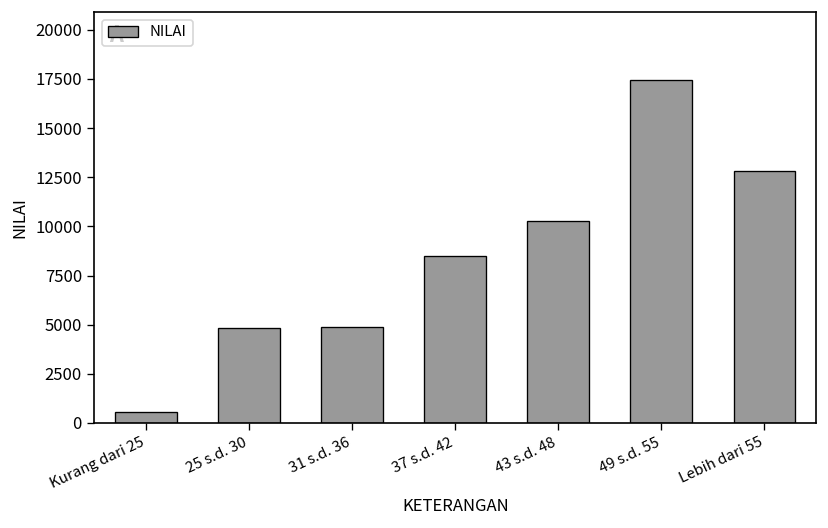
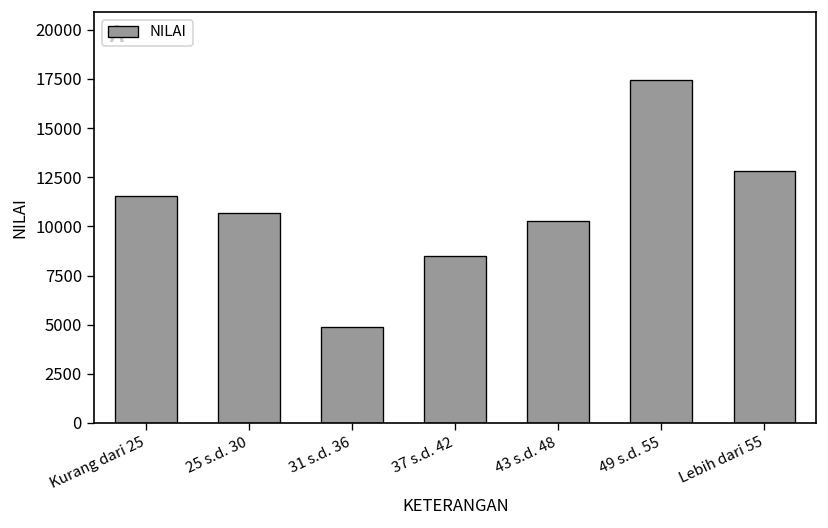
  {
-   "Kurang dari 25": 600,
-   "25 s.d. 30": 4800,
+   "Kurang dari 25": 11500,
+   "25 s.d. 30": 10700,
    "31 s.d. 36": 4900,
    "37 s.d. 42": 8500,
    "43 s.d. 48": 10300,
    "49 s.d. 55": 17400,
    "Lebih dari 55": 12800
  }
